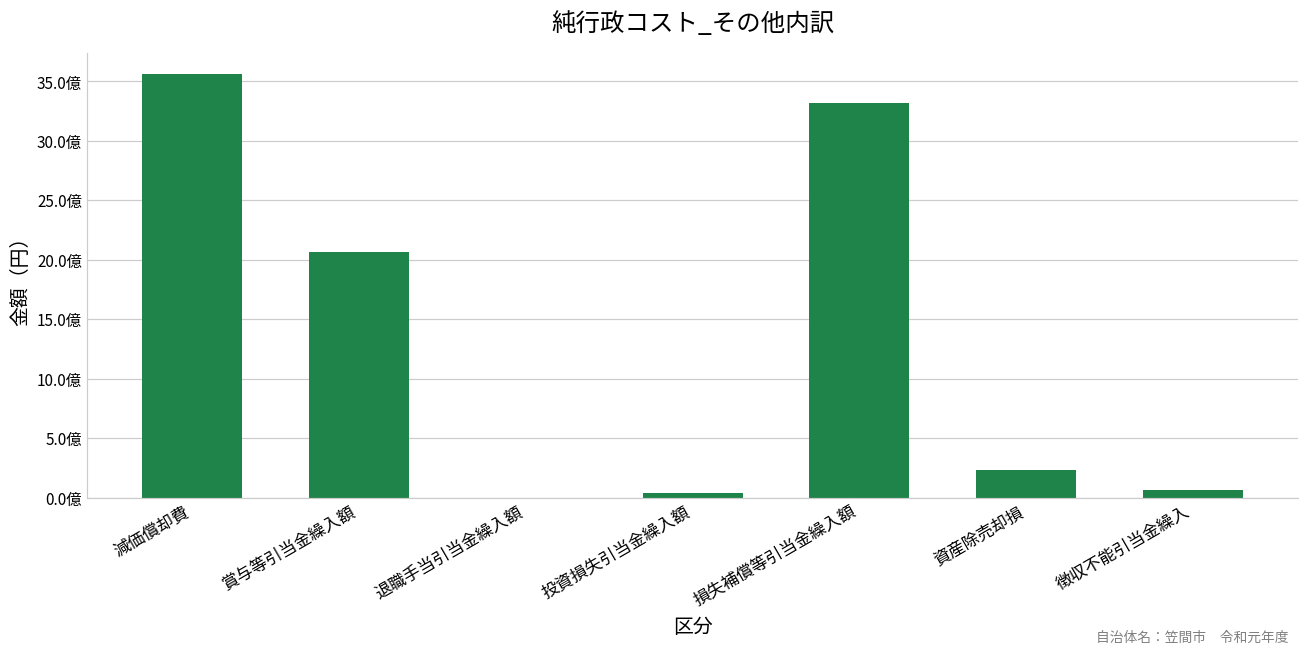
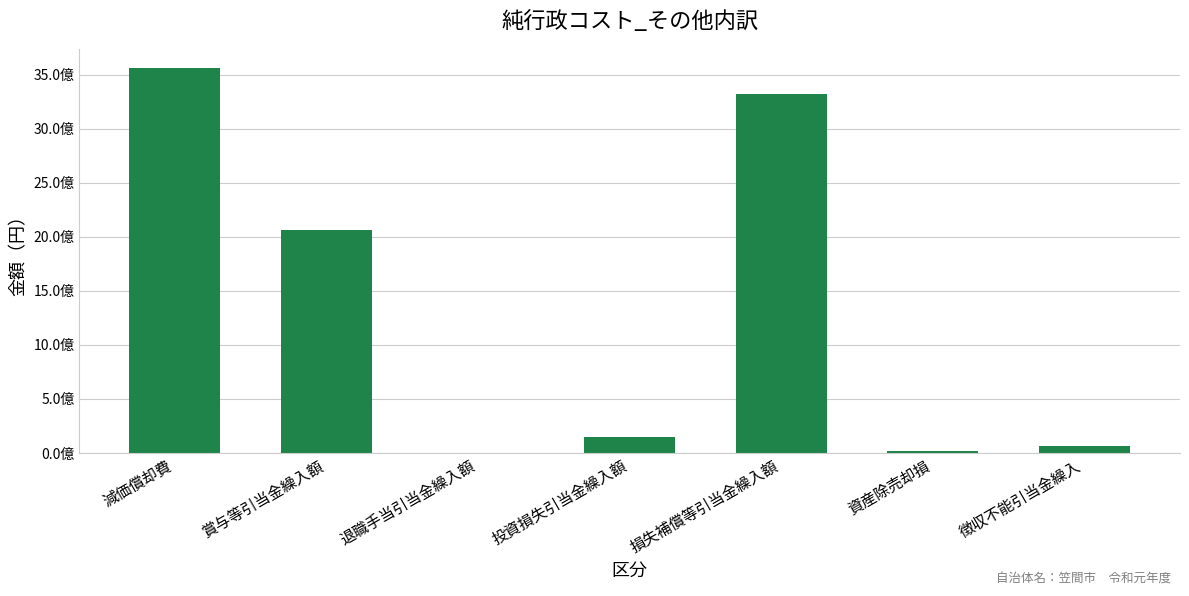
  {
    "減価償却費": "35.6億",
    "賞与等引当金繰入額": "20.7億",
    "退職手当引当金繰入額": "0.0億",
-   "投資損失引当金繰入額": "0.4億",
+   "投資損失引当金繰入額": "1.5億",
    "損失補償等引当金繰入額": "33.2億",
-   "資産除売却損": "2.4億",
+   "資産除売却損": "0.2億",
    "徴収不能引当金繰入": "0.6億"
  }
